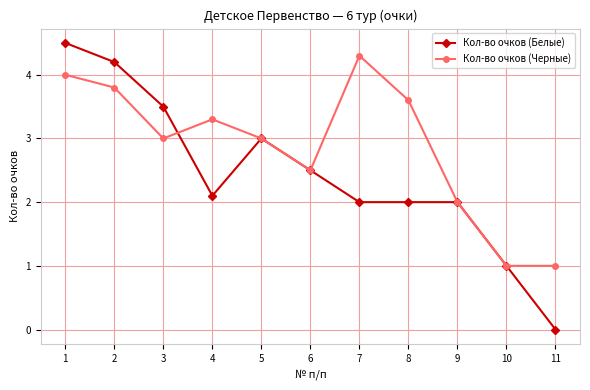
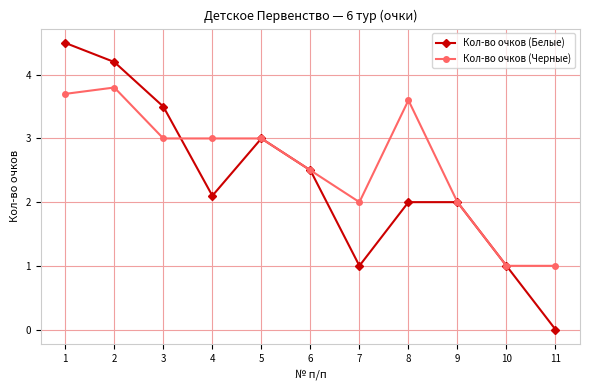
  {
    "Кол-во очков (Белые)": {
      "1": 4.5,
      "2": 4.2,
      "3": 3.5,
      "4": 2.1,
-     "7": 2,
+     "7": 1,
      "8": 2,
      "11": 0
    },
    "Кол-во очков (Черные)": {
-     "1": 4.0,
+     "1": 3.7,
      "2": 3.8,
      "3": 3.0,
-     "4": 3.3,
-     "7": 4.3,
+     "4": 3.0,
+     "7": 2.0,
      "8": 3.6,
      "11": 1.0
    }
  }
